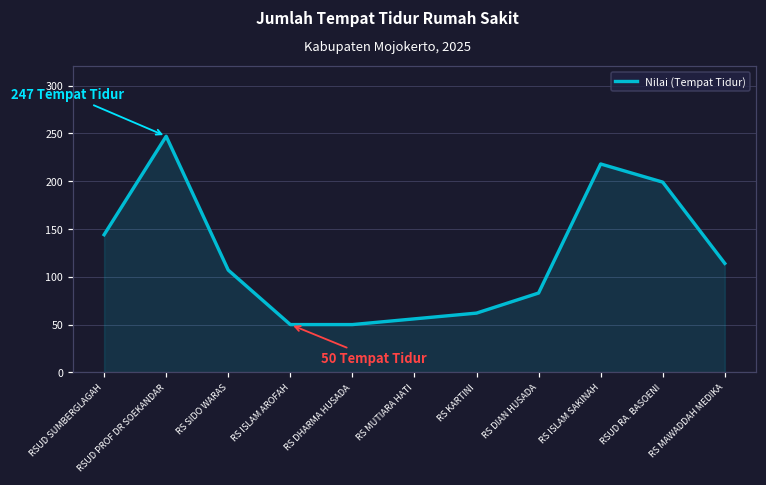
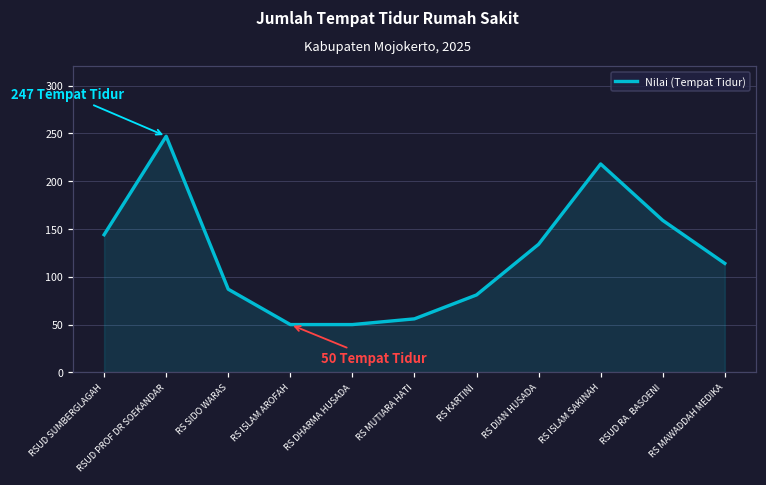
  {
    "RSUD SUMBERGLAGAH": 140,
-   "RS SIDO WARAS": 110,
+   "RS SIDO WARAS": 90,
    "RS ISLAM AROFAH": 50,
    "RS MUTIARA HATI": 60,
-   "RS KARTINI": 60,
-   "RS DIAN HUSADA": 80,
+   "RS KARTINI": 80,
+   "RS DIAN HUSADA": 130,
    "RS ISLAM SAKINAH": 220,
-   "RSUD RA. BASOENI": 200,
+   "RSUD RA. BASOENI": 160,
    "RS MAWADDAH MEDIKA": 110
  }
